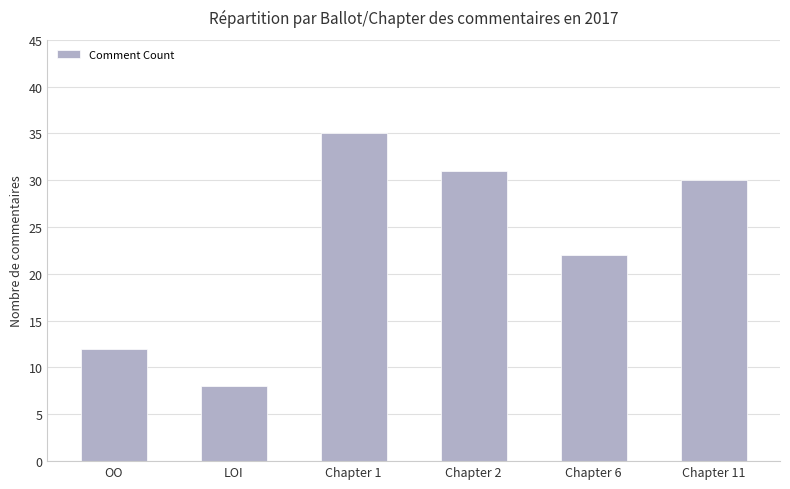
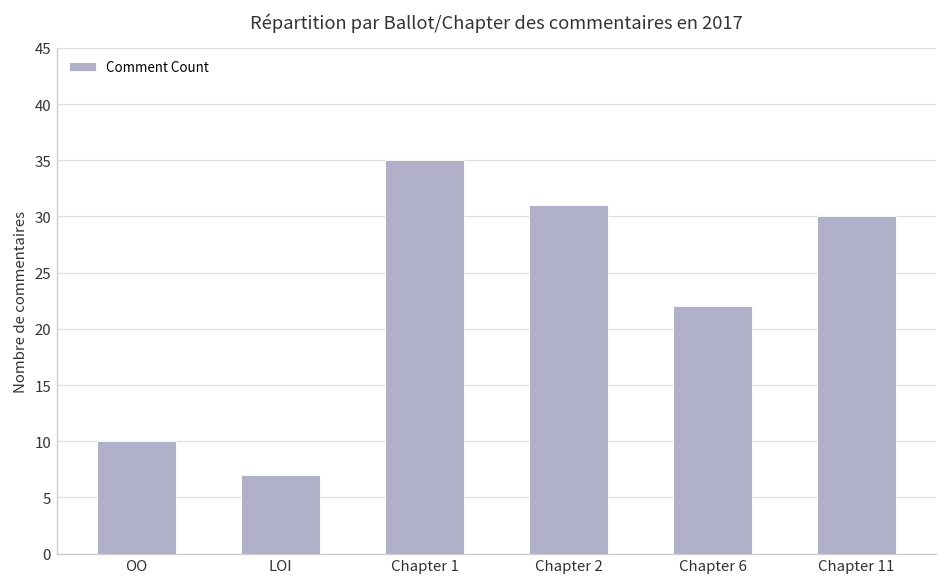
  {
-   "OO": 12,
-   "LOI": 8,
+   "OO": 10,
+   "LOI": 7,
    "Chapter 1": 35,
    "Chapter 2": 31,
    "Chapter 6": 22,
    "Chapter 11": 30
  }
